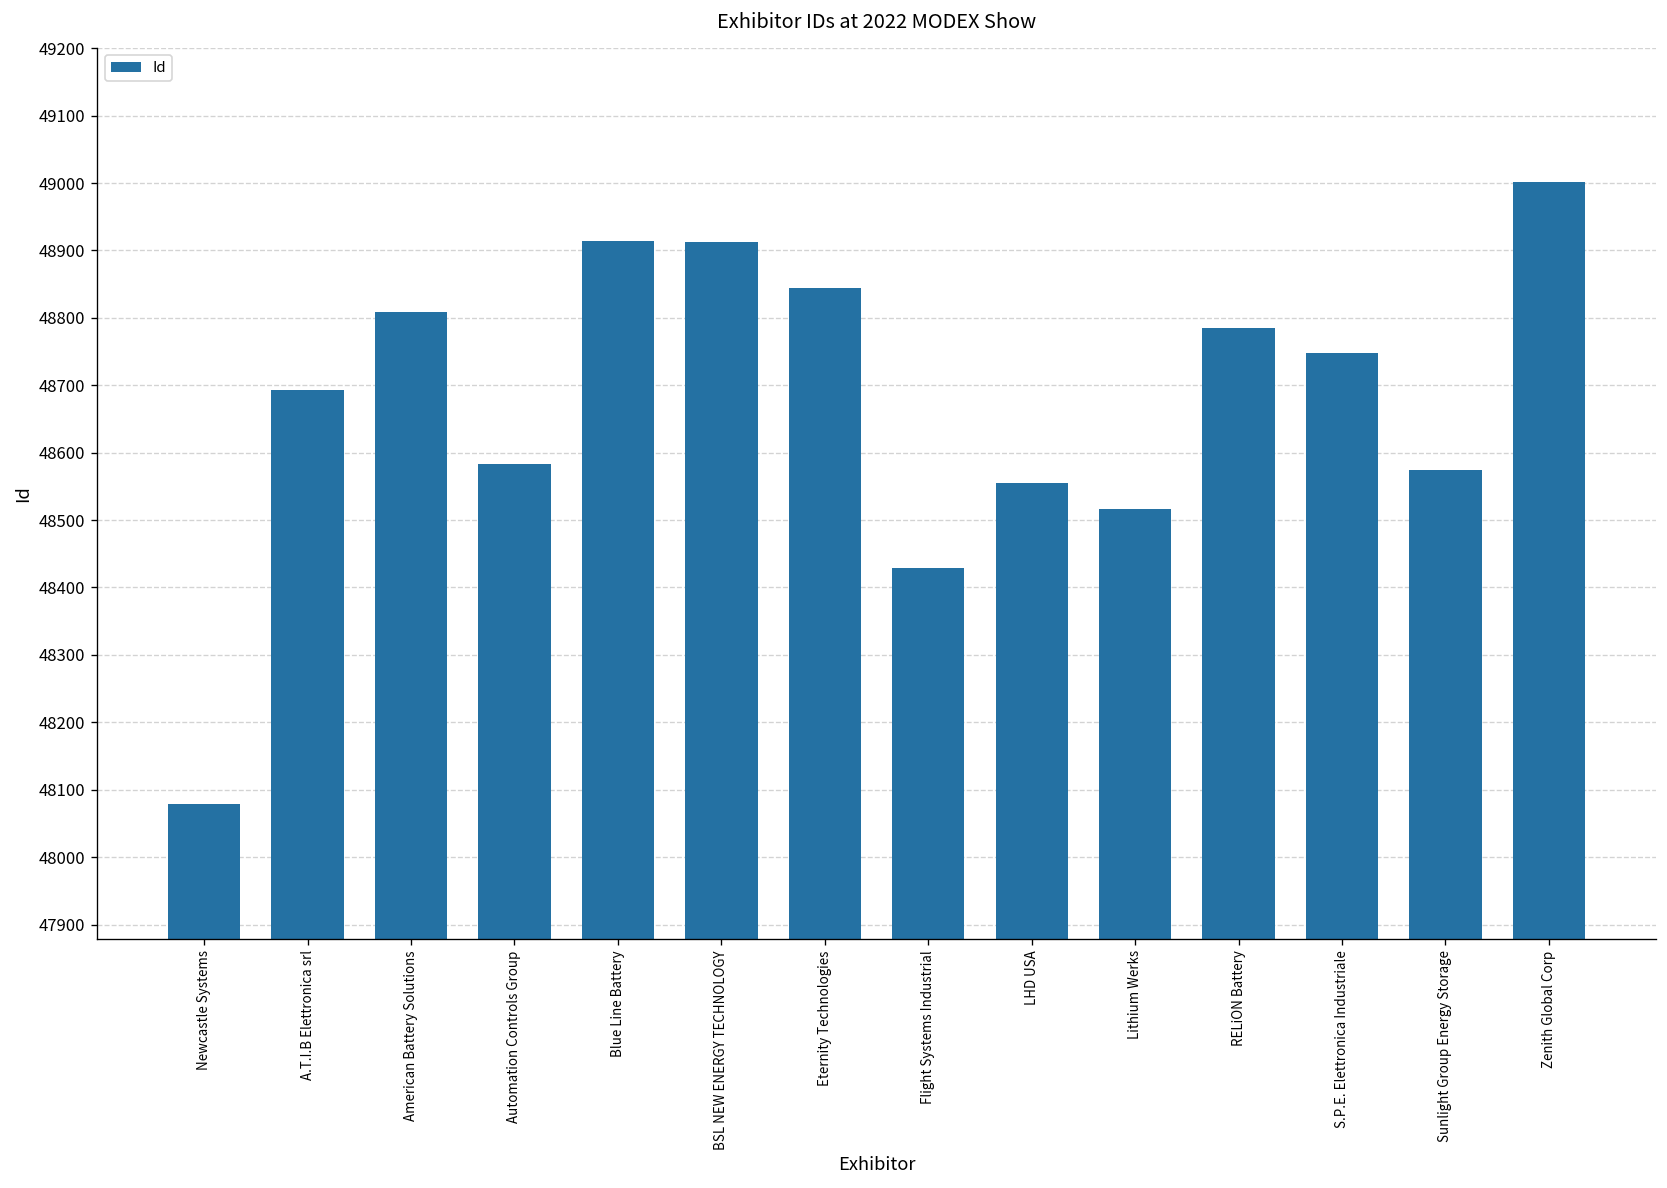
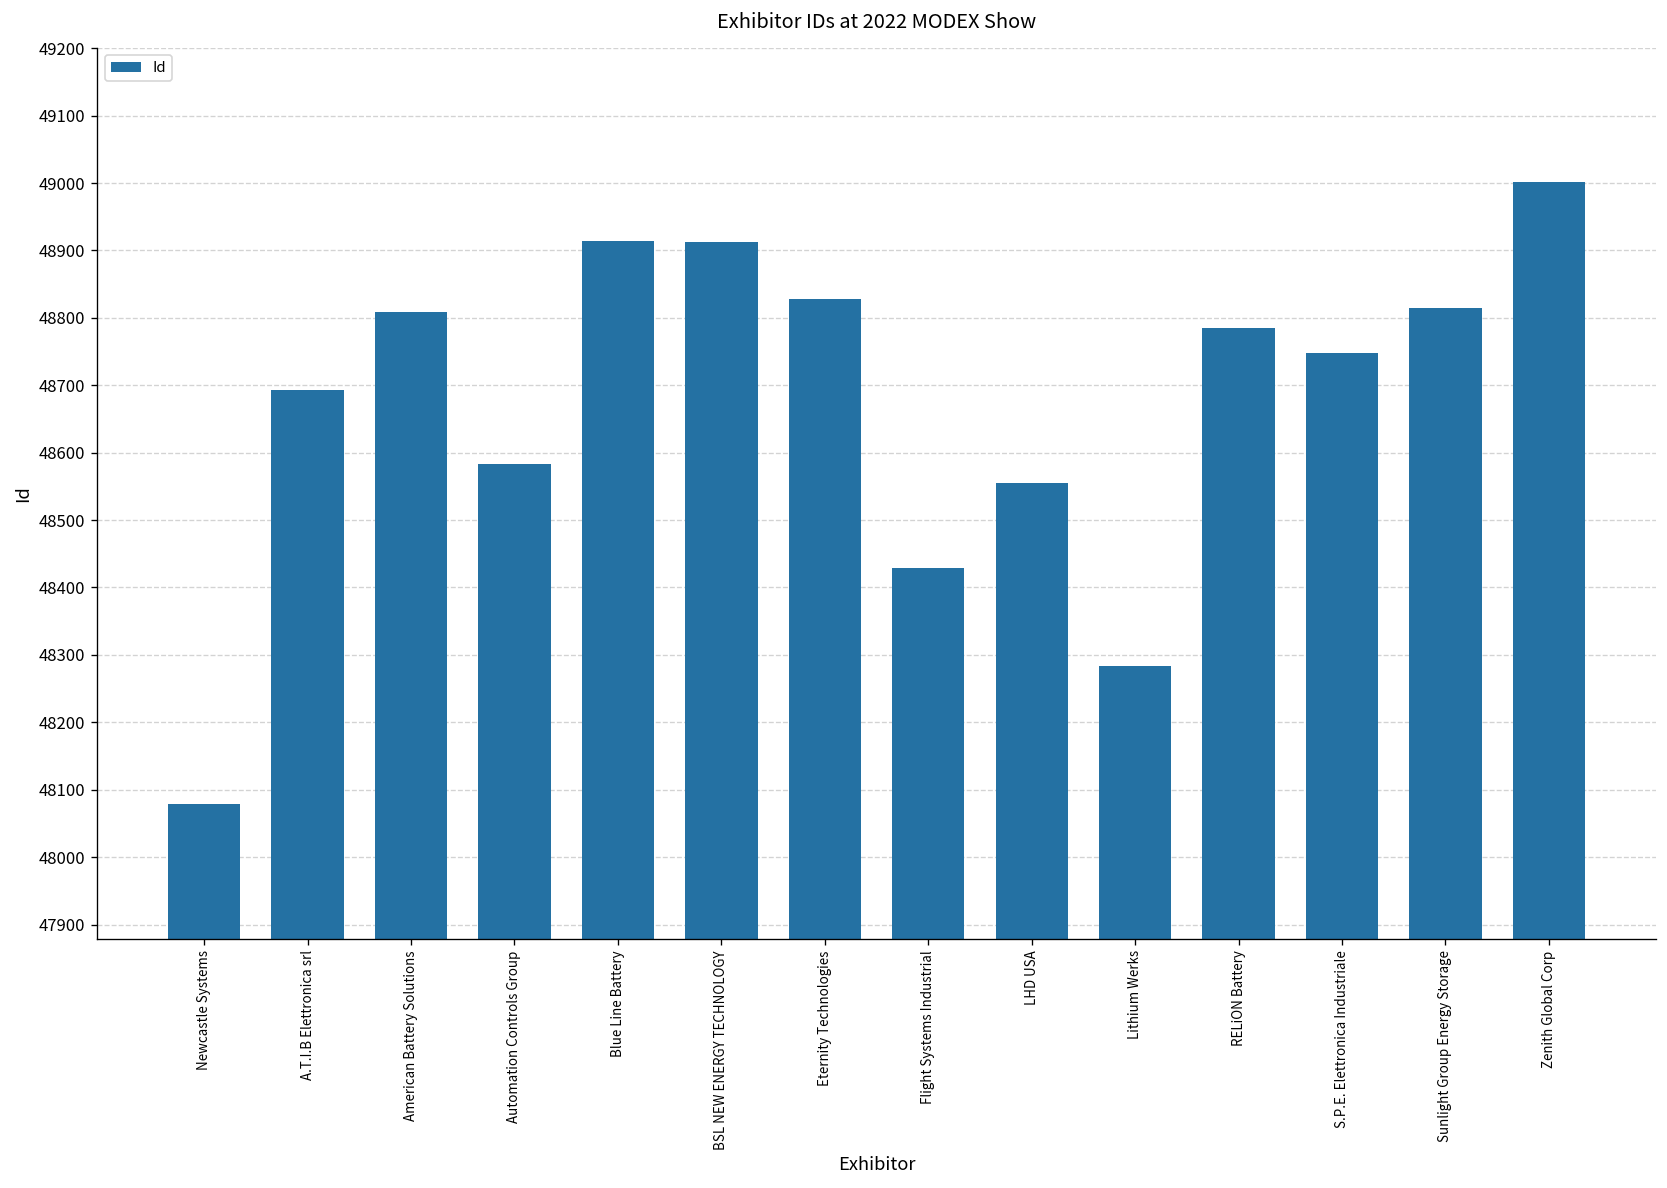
  {
    "Newcastle Systems": 48080,
    "A.T.I.B Elettronica srl": 48690,
    "American Battery Solutions": 48810,
    "Automation Controls Group": 48580,
    "Blue Line Battery": 48910,
    "BSL NEW ENERGY TECHNOLOGY": 48910,
-   "Eternity Technologies": 48840,
+   "Eternity Technologies": 48830,
    "Flight Systems Industrial": 48430,
    "LHD USA": 48560,
-   "Lithium Werks": 48520,
+   "Lithium Werks": 48280,
    "RELiON Battery": 48790,
    "S.P.E. Elettronica Industriale": 48750,
-   "Sunlight Group Energy Storage": 48570,
+   "Sunlight Group Energy Storage": 48810,
    "Zenith Global Corp": 49000
  }
